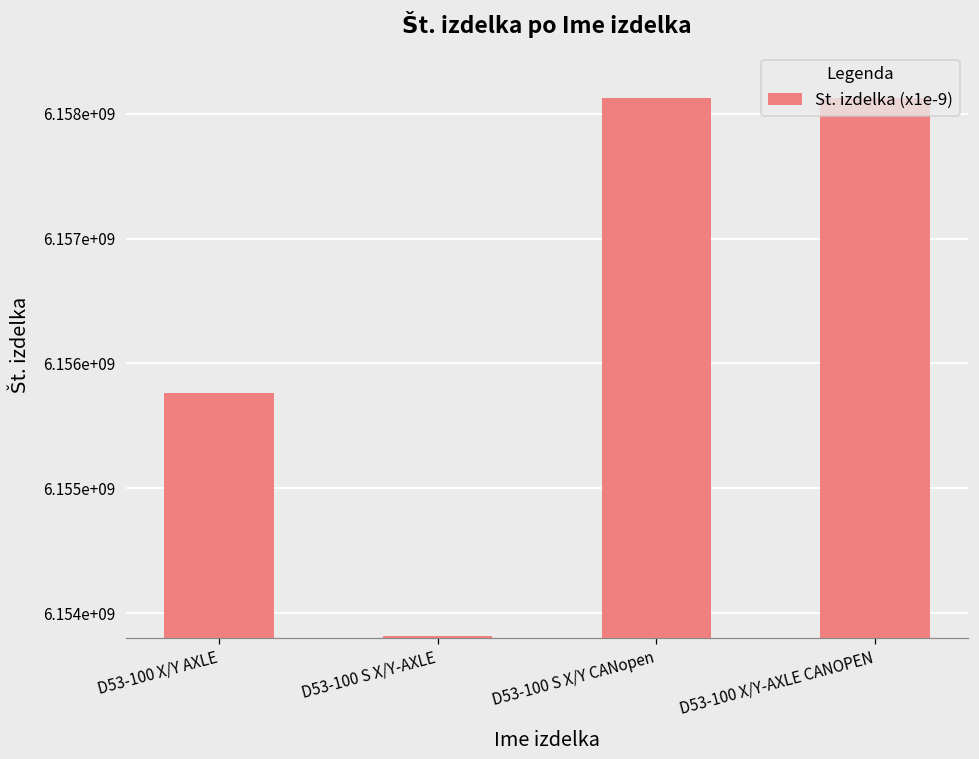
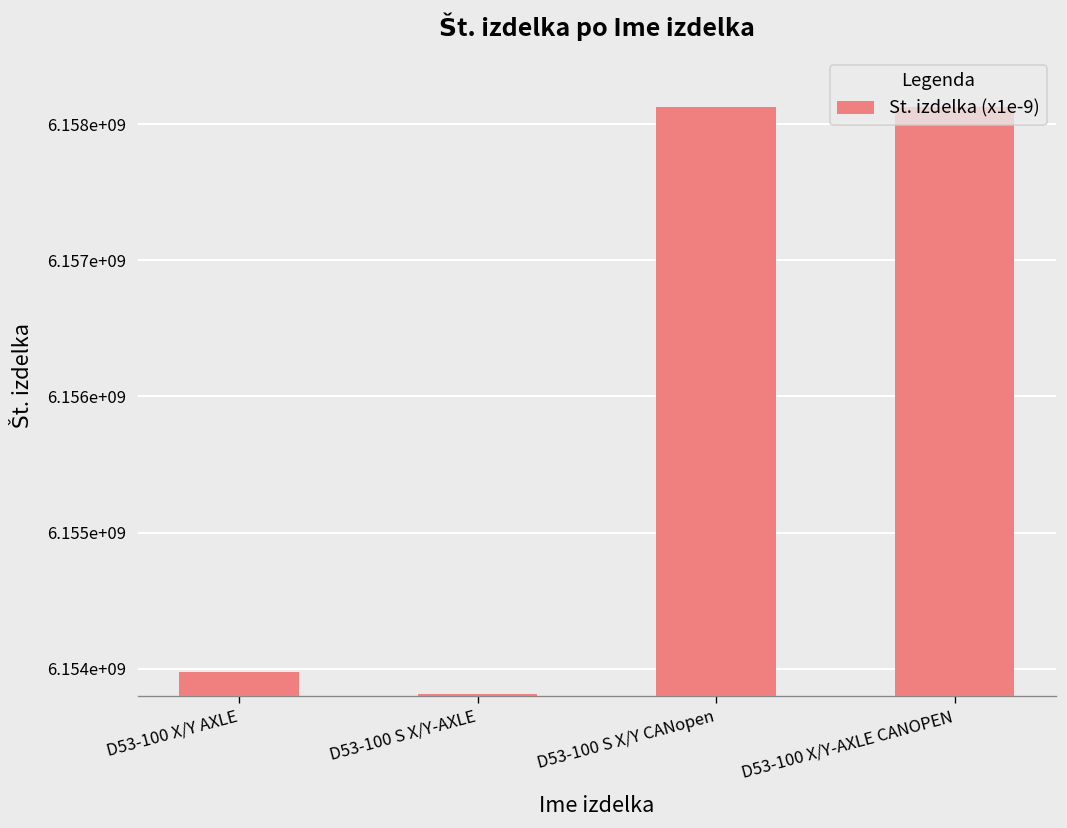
  {
-   "D53-100 X/Y AXLE": 6155760000,
+   "D53-100 X/Y AXLE": 6153980000,
    "D53-100 S X/Y-AXLE": 6153810000,
    "D53-100 S X/Y CANopen": 6158120000
  }
